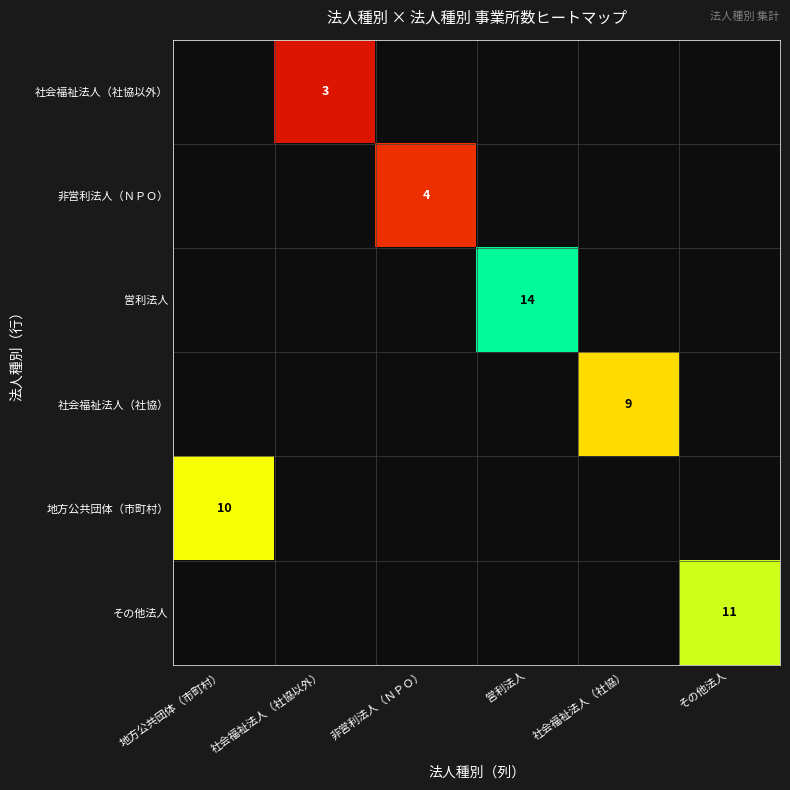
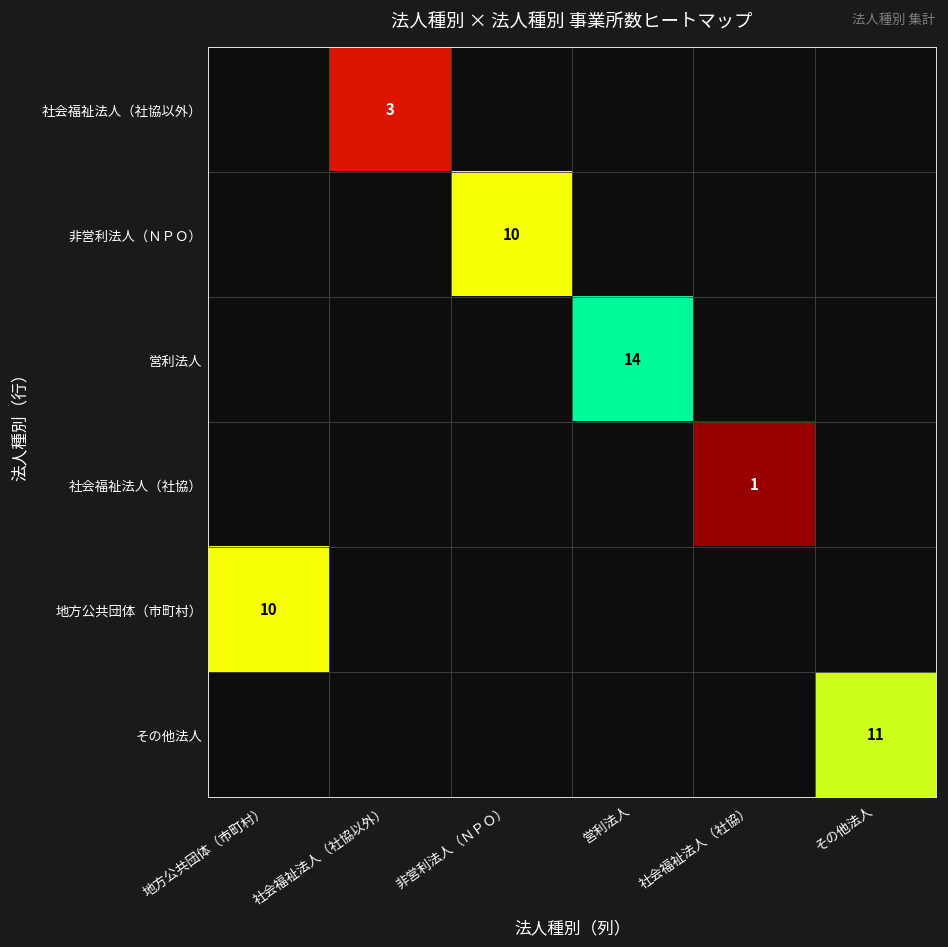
  {
    "社会福祉法人（社協以外）": {
      "社会福祉法人（社協以外）": 3
    },
    "非営利法人（ＮＰＯ）": {
-     "非営利法人（ＮＰＯ）": 4
+     "非営利法人（ＮＰＯ）": 10
    },
    "営利法人": {
      "営利法人": 14
    },
    "社会福祉法人（社協）": {
-     "社会福祉法人（社協）": 9
+     "社会福祉法人（社協）": 1
    },
    "地方公共団体（市町村）": {
      "地方公共団体（市町村）": 10
    },
    "その他法人": {
      "その他法人": 11
    }
  }
